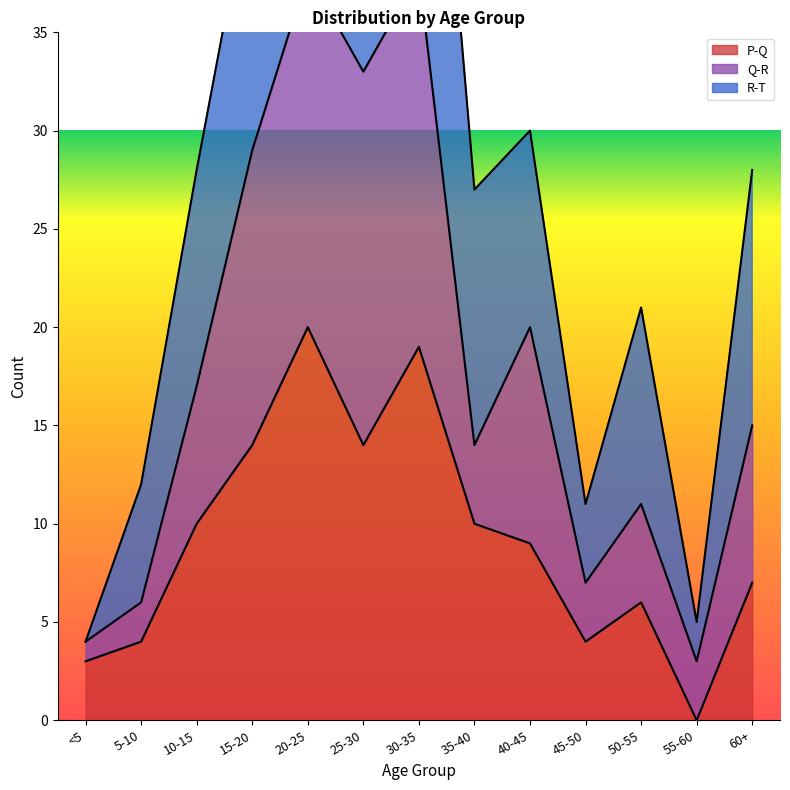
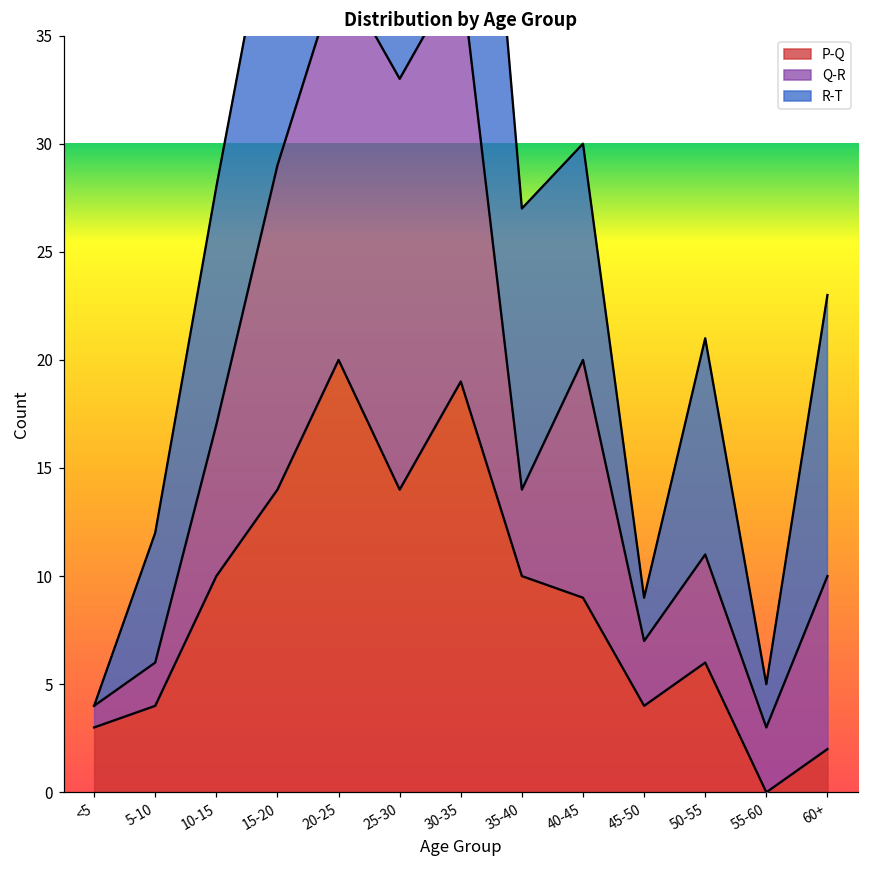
  {
    "P-Q": {
      "<5": 3,
      "5-10": 4,
      "10-15": 10,
      "15-20": 14,
      "20-25": 20,
      "25-30": 14,
      "30-35": 19,
      "35-40": 10,
      "40-45": 9,
      "45-50": 4,
      "50-55": 6,
      "55-60": 0,
-     "60+": 7
+     "60+": 2
    },
    "Q-R": {
      "5-10": 2,
      "10-15": 7,
      "15-20": 15,
      "25-30": 19,
      "35-40": 4,
      "40-45": 11,
      "45-50": 3,
      "50-55": 5,
      "55-60": 3,
      "60+": 8
    },
    "R-T": {
      "5-10": 6,
      "10-15": 11,
      "35-40": 13,
      "40-45": 10,
-     "45-50": 4,
+     "45-50": 2,
      "50-55": 10,
      "55-60": 2,
      "60+": 13
    }
  }
